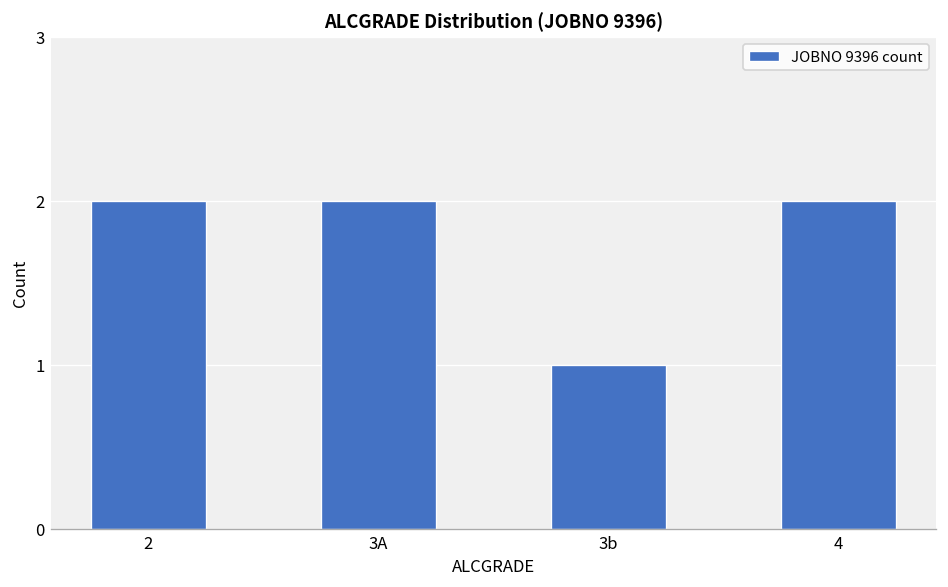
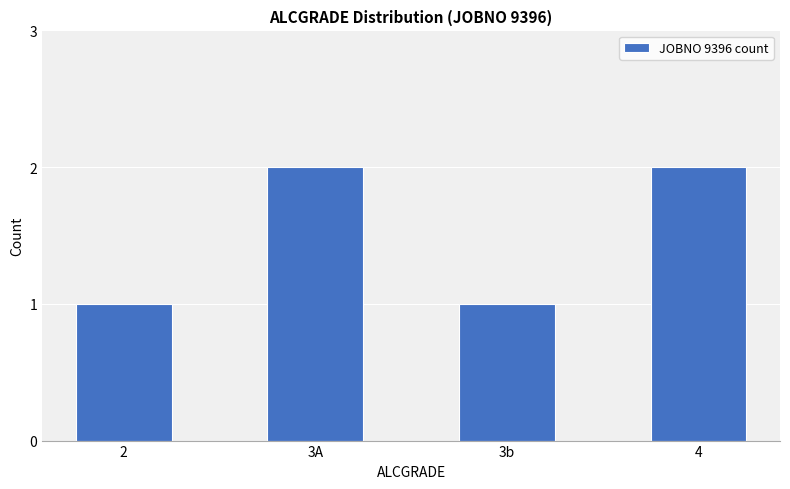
  {
-   "2": 2,
+   "2": 1,
    "3A": 2,
    "3b": 1,
    "4": 2
  }
